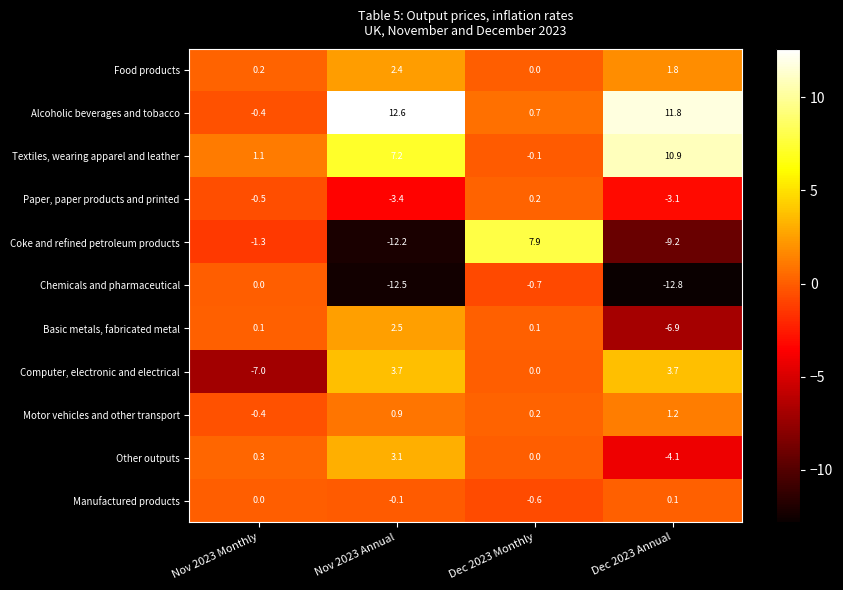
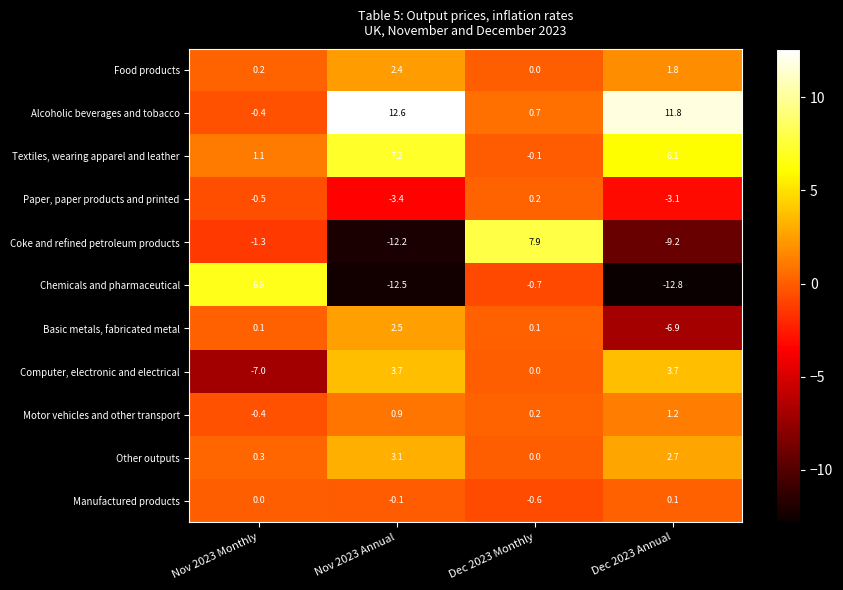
  {
    "Food products": {
      "Nov 2023 Monthly": 0.2,
      "Nov 2023 Annual": 2.4,
      "Dec 2023 Monthly": 0.0,
      "Dec 2023 Annual": 1.8
    },
    "Alcoholic beverages and tobacco": {
      "Nov 2023 Monthly": -0.4,
      "Nov 2023 Annual": 12.6,
      "Dec 2023 Monthly": 0.7,
      "Dec 2023 Annual": 11.8
    },
    "Textiles, wearing apparel and leather": {
      "Nov 2023 Monthly": 1.1,
      "Nov 2023 Annual": 7.2,
      "Dec 2023 Monthly": -0.1,
-     "Dec 2023 Annual": 10.9
+     "Dec 2023 Annual": 6.1
    },
    "Paper, paper products and printed": {
      "Nov 2023 Monthly": -0.5,
      "Nov 2023 Annual": -3.4,
      "Dec 2023 Monthly": 0.2,
      "Dec 2023 Annual": -3.1
    },
    "Coke and refined petroleum products": {
      "Nov 2023 Monthly": -1.3,
      "Nov 2023 Annual": -12.2,
      "Dec 2023 Monthly": 7.9,
      "Dec 2023 Annual": -9.2
    },
    "Chemicals and pharmaceutical": {
-     "Nov 2023 Monthly": 0.0,
+     "Nov 2023 Monthly": 6.8,
      "Nov 2023 Annual": -12.5,
      "Dec 2023 Monthly": -0.7,
      "Dec 2023 Annual": -12.8
    },
    "Basic metals, fabricated metal": {
      "Nov 2023 Monthly": 0.1,
      "Nov 2023 Annual": 2.5,
      "Dec 2023 Monthly": 0.1,
      "Dec 2023 Annual": -6.9
    },
    "Computer, electronic and electrical": {
      "Nov 2023 Monthly": -7.0,
      "Nov 2023 Annual": 3.7,
      "Dec 2023 Monthly": 0.0,
      "Dec 2023 Annual": 3.7
    },
    "Motor vehicles and other transport": {
      "Nov 2023 Monthly": -0.4,
      "Nov 2023 Annual": 0.9,
      "Dec 2023 Monthly": 0.2,
      "Dec 2023 Annual": 1.2
    },
    "Other outputs": {
      "Nov 2023 Monthly": 0.3,
      "Nov 2023 Annual": 3.1,
      "Dec 2023 Monthly": 0.0,
-     "Dec 2023 Annual": -4.1
+     "Dec 2023 Annual": 2.7
    },
    "Manufactured products": {
      "Nov 2023 Monthly": 0.0,
      "Nov 2023 Annual": -0.1,
      "Dec 2023 Monthly": -0.6,
      "Dec 2023 Annual": 0.1
    }
  }
